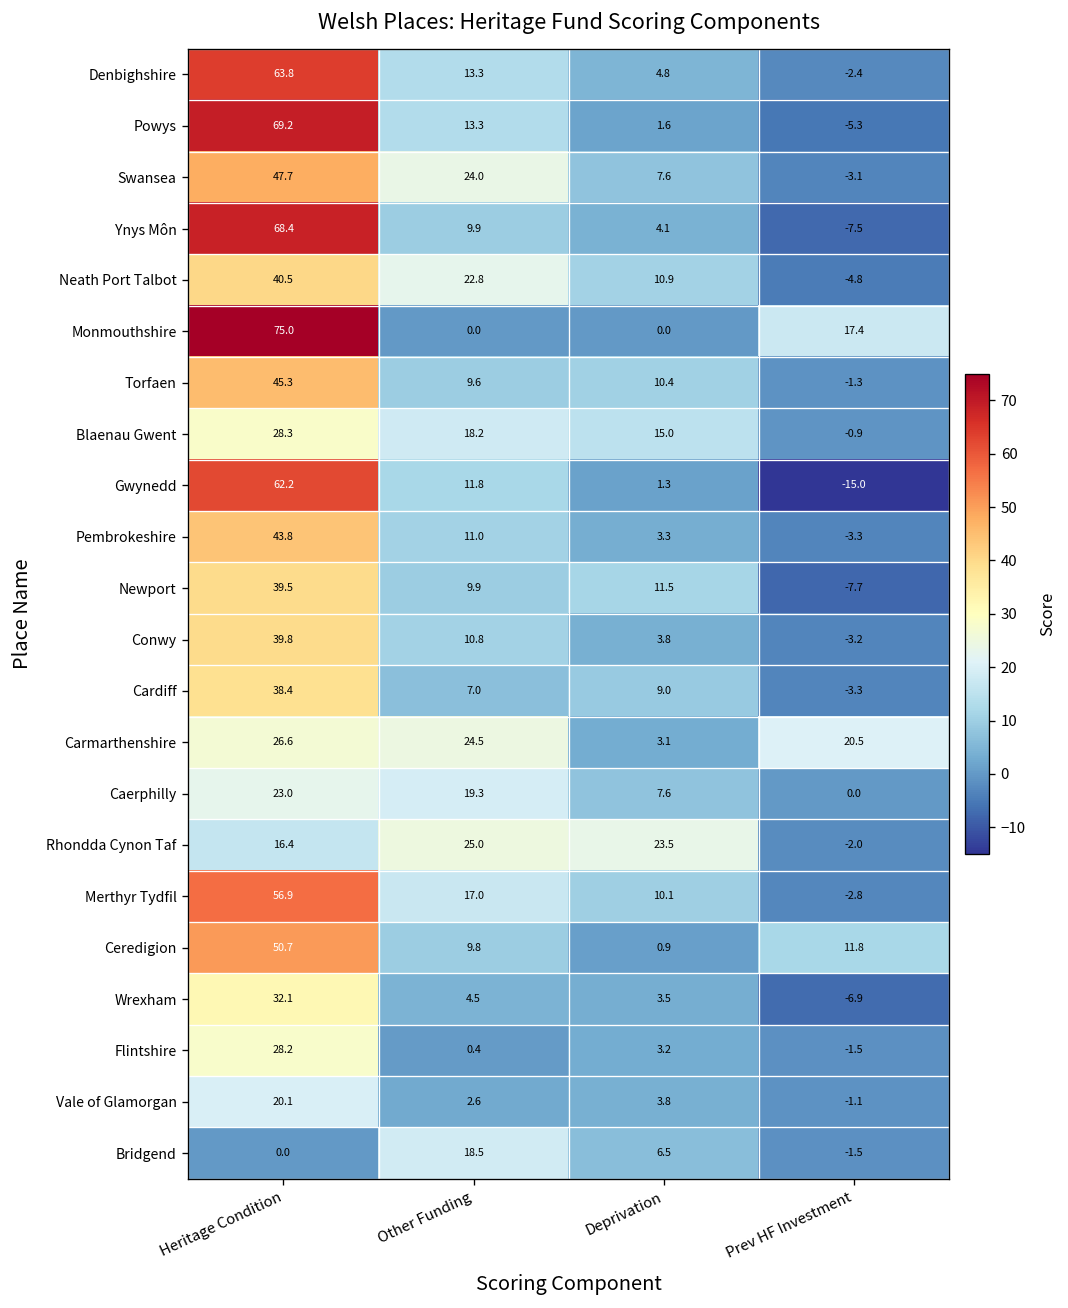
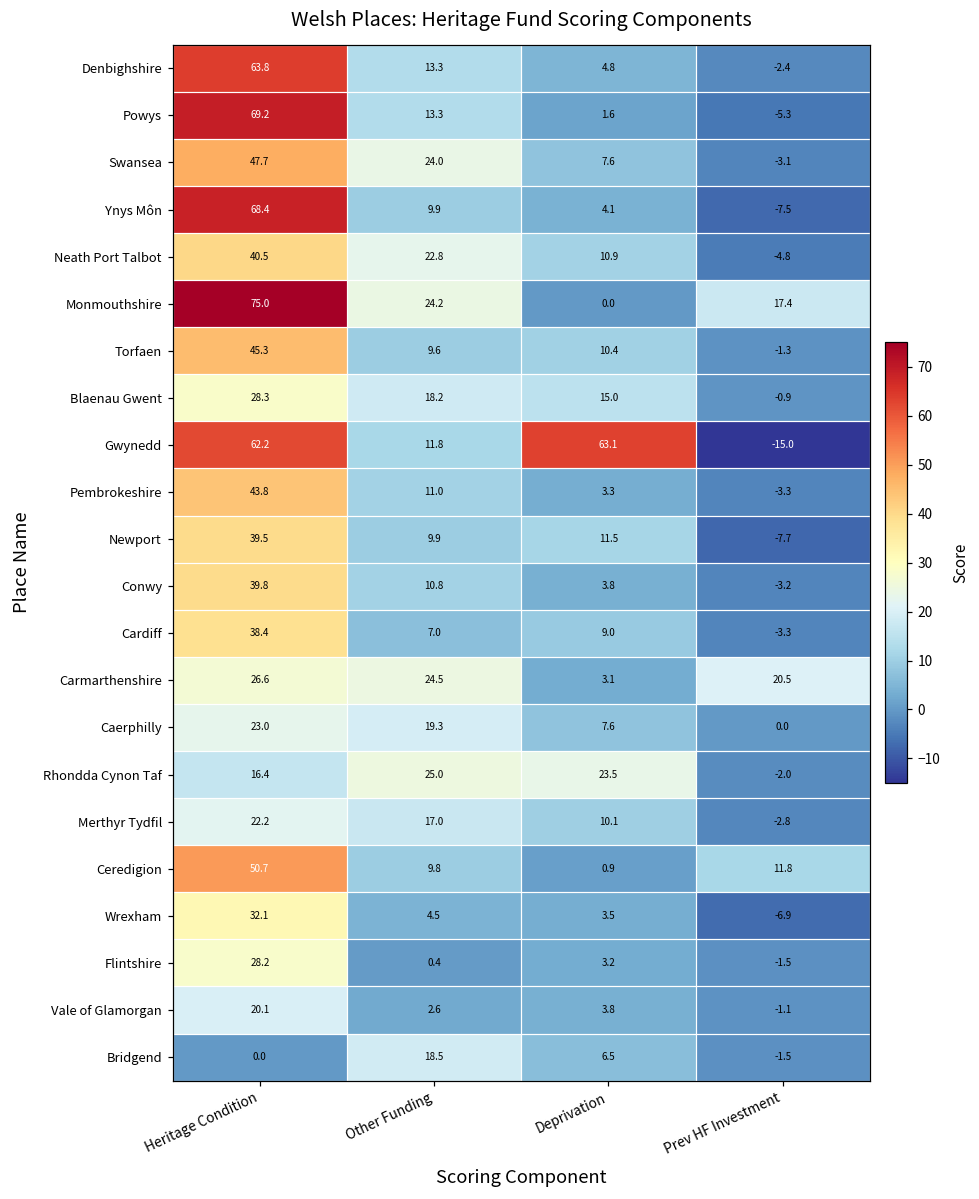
  {
    "Denbighshire": {
      "Heritage Condition": 63.8,
      "Other Funding": 13.3,
      "Deprivation": 4.8,
      "Prev HF Investment": -2.4
    },
    "Powys": {
      "Heritage Condition": 69.2,
      "Other Funding": 13.3,
      "Deprivation": 1.6,
      "Prev HF Investment": -5.3
    },
    "Swansea": {
      "Heritage Condition": 47.7,
      "Other Funding": 24.0,
      "Deprivation": 7.6,
      "Prev HF Investment": -3.1
    },
    "Ynys Môn": {
      "Heritage Condition": 68.4,
      "Other Funding": 9.9,
      "Deprivation": 4.1,
      "Prev HF Investment": -7.5
    },
    "Neath Port Talbot": {
      "Heritage Condition": 40.5,
      "Other Funding": 22.8,
      "Deprivation": 10.9,
      "Prev HF Investment": -4.8
    },
    "Monmouthshire": {
      "Heritage Condition": 75.0,
-     "Other Funding": 0.0,
+     "Other Funding": 24.2,
      "Deprivation": 0.0,
      "Prev HF Investment": 17.4
    },
    "Torfaen": {
      "Heritage Condition": 45.3,
      "Other Funding": 9.6,
      "Deprivation": 10.4,
      "Prev HF Investment": -1.3
    },
    "Blaenau Gwent": {
      "Heritage Condition": 28.3,
      "Other Funding": 18.2,
      "Deprivation": 15.0,
      "Prev HF Investment": -0.9
    },
    "Gwynedd": {
      "Heritage Condition": 62.2,
      "Other Funding": 11.8,
-     "Deprivation": 1.3,
+     "Deprivation": 63.1,
      "Prev HF Investment": -15.0
    },
    "Pembrokeshire": {
      "Heritage Condition": 43.8,
      "Other Funding": 11.0,
      "Deprivation": 3.3,
      "Prev HF Investment": -3.3
    },
    "Newport": {
      "Heritage Condition": 39.5,
      "Other Funding": 9.9,
      "Deprivation": 11.5,
      "Prev HF Investment": -7.7
    },
    "Conwy": {
      "Heritage Condition": 39.8,
      "Other Funding": 10.8,
      "Deprivation": 3.8,
      "Prev HF Investment": -3.2
    },
    "Cardiff": {
      "Heritage Condition": 38.4,
      "Other Funding": 7.0,
      "Deprivation": 9.0,
      "Prev HF Investment": -3.3
    },
    "Carmarthenshire": {
      "Heritage Condition": 26.6,
      "Other Funding": 24.5,
      "Deprivation": 3.1,
      "Prev HF Investment": 20.5
    },
    "Caerphilly": {
      "Heritage Condition": 23.0,
      "Other Funding": 19.3,
      "Deprivation": 7.6,
      "Prev HF Investment": 0.0
    },
    "Rhondda Cynon Taf": {
      "Heritage Condition": 16.4,
      "Other Funding": 25.0,
      "Deprivation": 23.5,
      "Prev HF Investment": -2.0
    },
    "Merthyr Tydfil": {
-     "Heritage Condition": 56.9,
+     "Heritage Condition": 22.2,
      "Other Funding": 17.0,
      "Deprivation": 10.1,
      "Prev HF Investment": -2.8
    },
    "Ceredigion": {
      "Heritage Condition": 50.7,
      "Other Funding": 9.8,
      "Deprivation": 0.9,
      "Prev HF Investment": 11.8
    },
    "Wrexham": {
      "Heritage Condition": 32.1,
      "Other Funding": 4.5,
      "Deprivation": 3.5,
      "Prev HF Investment": -6.9
    },
    "Flintshire": {
      "Heritage Condition": 28.2,
      "Other Funding": 0.4,
      "Deprivation": 3.2,
      "Prev HF Investment": -1.5
    },
    "Vale of Glamorgan": {
      "Heritage Condition": 20.1,
      "Other Funding": 2.6,
      "Deprivation": 3.8,
      "Prev HF Investment": -1.1
    },
    "Bridgend": {
      "Heritage Condition": 0.0,
      "Other Funding": 18.5,
      "Deprivation": 6.5,
      "Prev HF Investment": -1.5
    }
  }
